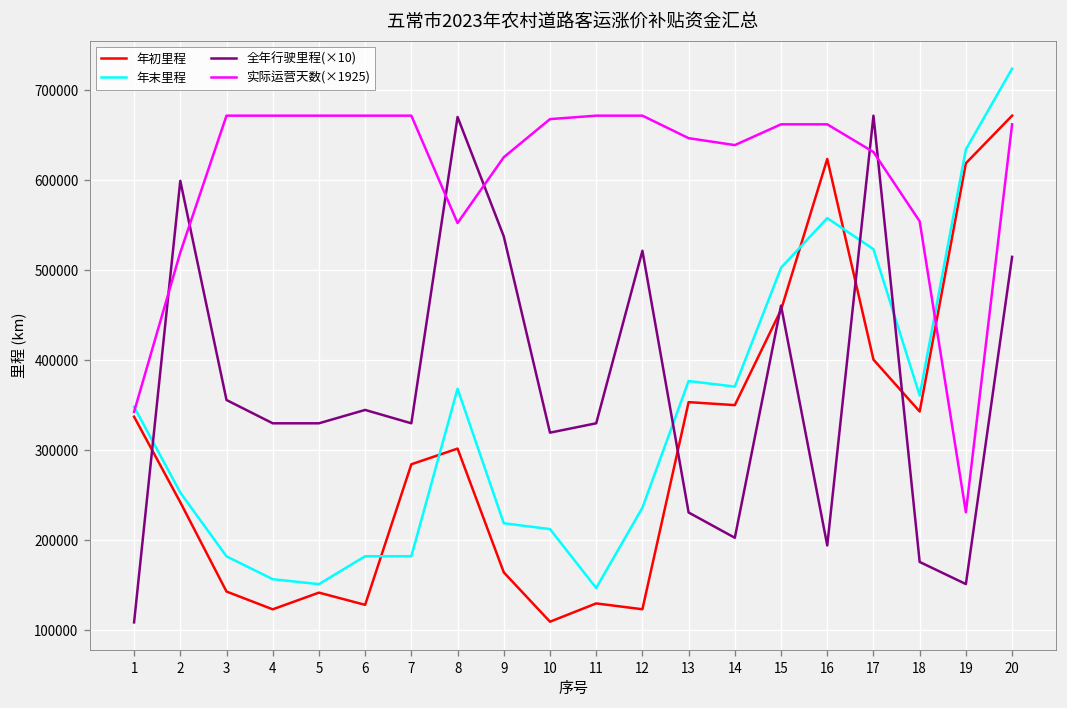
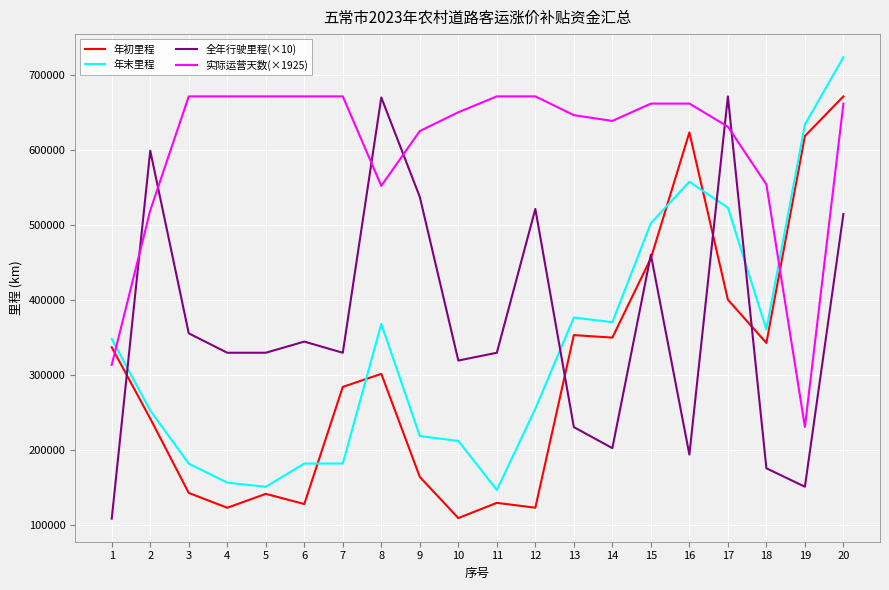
  {
    "年初里程": {
      "1": 340000,
      "2": 240000,
      "3": 140000,
      "4": 120000,
      "5": 140000,
      "6": 130000,
      "7": 280000,
      "8": 300000,
      "9": 160000,
      "10": 110000,
      "11": 130000,
      "12": 120000,
      "13": 350000,
      "14": 350000,
      "15": 460000,
      "16": 620000,
      "17": 400000,
      "18": 340000,
      "19": 620000,
      "20": 670000
    },
    "年末里程": {
      "1": 350000,
      "2": 250000,
      "3": 180000,
      "4": 160000,
      "5": 150000,
      "6": 180000,
      "7": 180000,
      "8": 370000,
      "9": 220000,
      "10": 210000,
      "11": 150000,
-     "12": 240000,
+     "12": 260000,
      "13": 380000,
      "14": 370000,
      "15": 500000,
      "16": 560000,
      "17": 520000,
      "18": 360000,
      "19": 630000,
      "20": 720000
    },
    "全年行驶里程(×10)": {
      "1": 110000,
      "2": 600000,
      "3": 360000,
      "4": 330000,
      "5": 330000,
      "6": 340000,
      "7": 330000,
      "8": 670000,
      "9": 540000,
      "10": 320000,
      "11": 330000,
      "12": 520000,
      "13": 230000,
      "14": 200000,
      "15": 460000,
      "16": 190000,
      "17": 670000,
      "18": 180000,
      "19": 150000,
      "20": 510000
    },
    "实际运营天数(×1925)": {
-     "1": 340000,
+     "1": 310000,
      "2": 520000,
      "3": 670000,
      "4": 670000,
      "5": 670000,
      "6": 670000,
      "7": 670000,
      "8": 550000,
      "9": 630000,
-     "10": 670000,
+     "10": 650000,
      "11": 670000,
      "12": 670000,
      "13": 650000,
      "14": 640000,
      "15": 660000,
      "16": 660000,
      "17": 630000,
      "18": 550000,
      "19": 230000,
      "20": 660000
    }
  }
